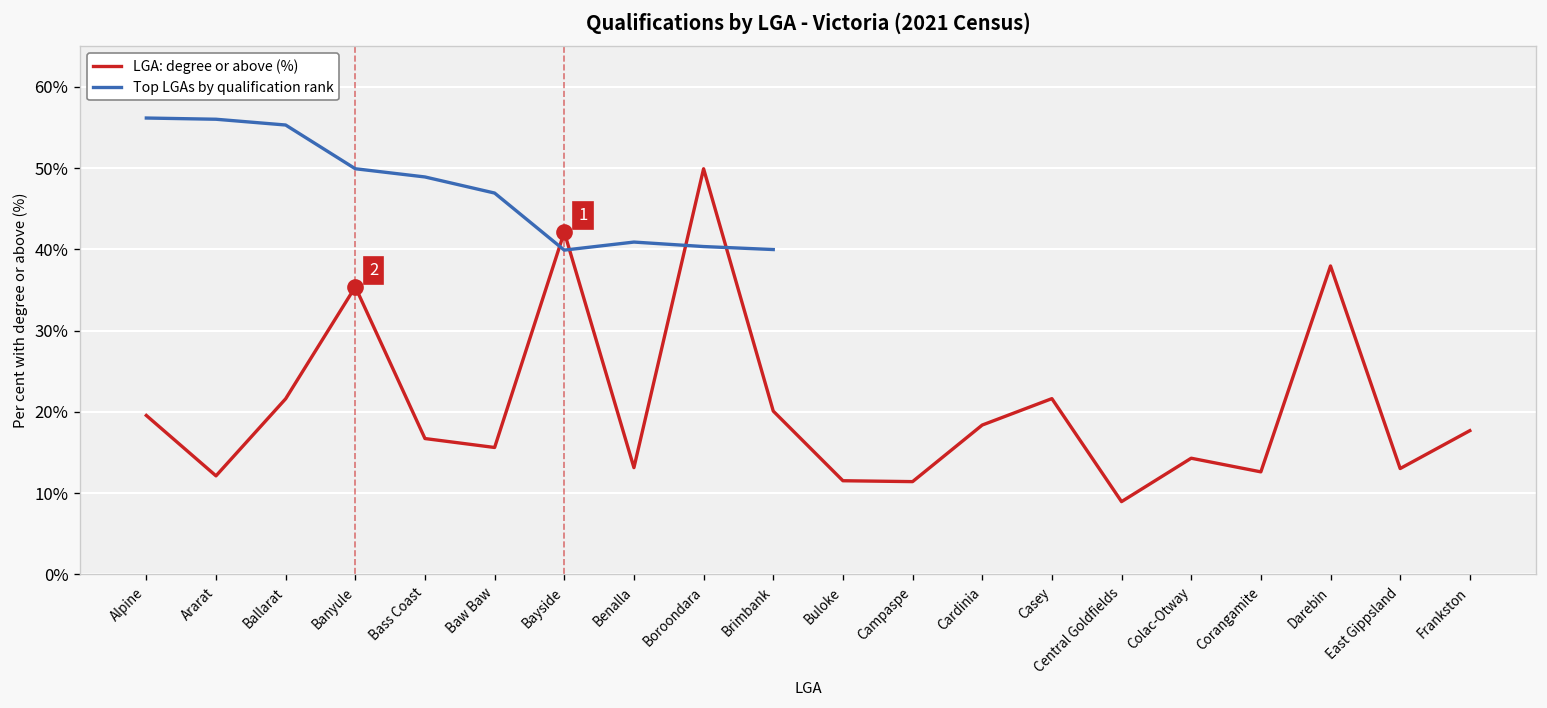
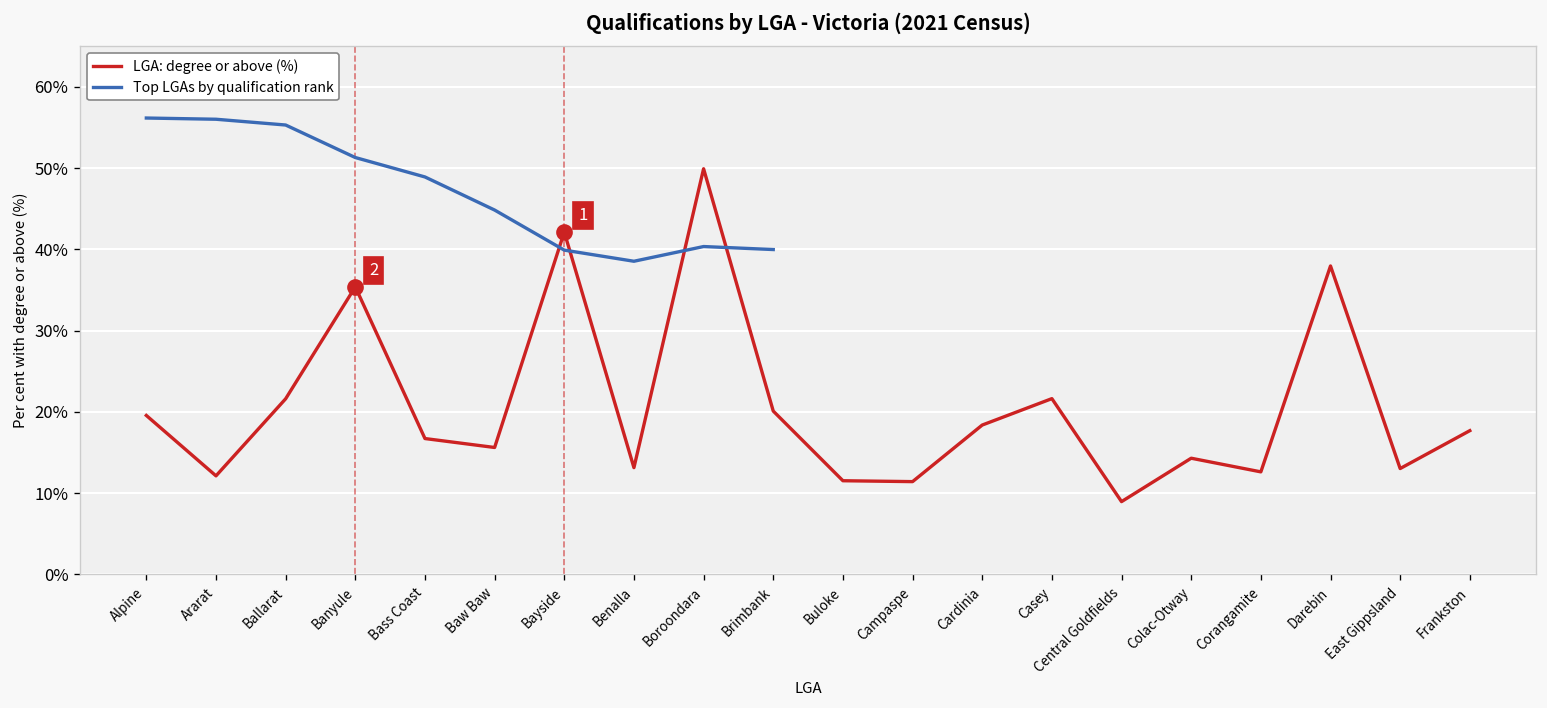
  {
    "Top LGAs by qualification rank": {
      "Alpine": "56%",
      "Ararat": "56%",
      "Ballarat": "55%",
-     "Banyule": "50%",
+     "Banyule": "51%",
      "Bass Coast": "49%",
-     "Baw Baw": "47%",
+     "Baw Baw": "45%",
      "Bayside": "40%",
-     "Benalla": "41%",
+     "Benalla": "39%",
      "Boroondara": "40%",
      "Brimbank": "40%"
    }
  }
